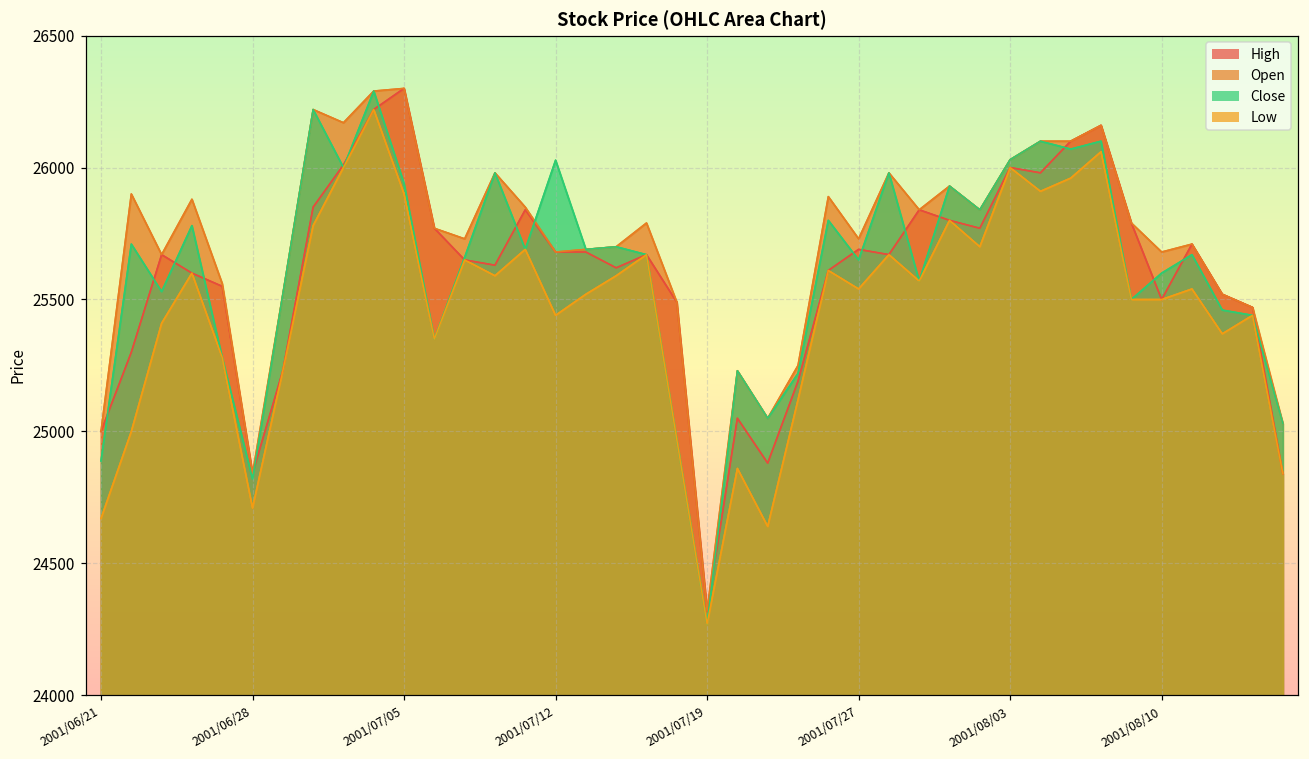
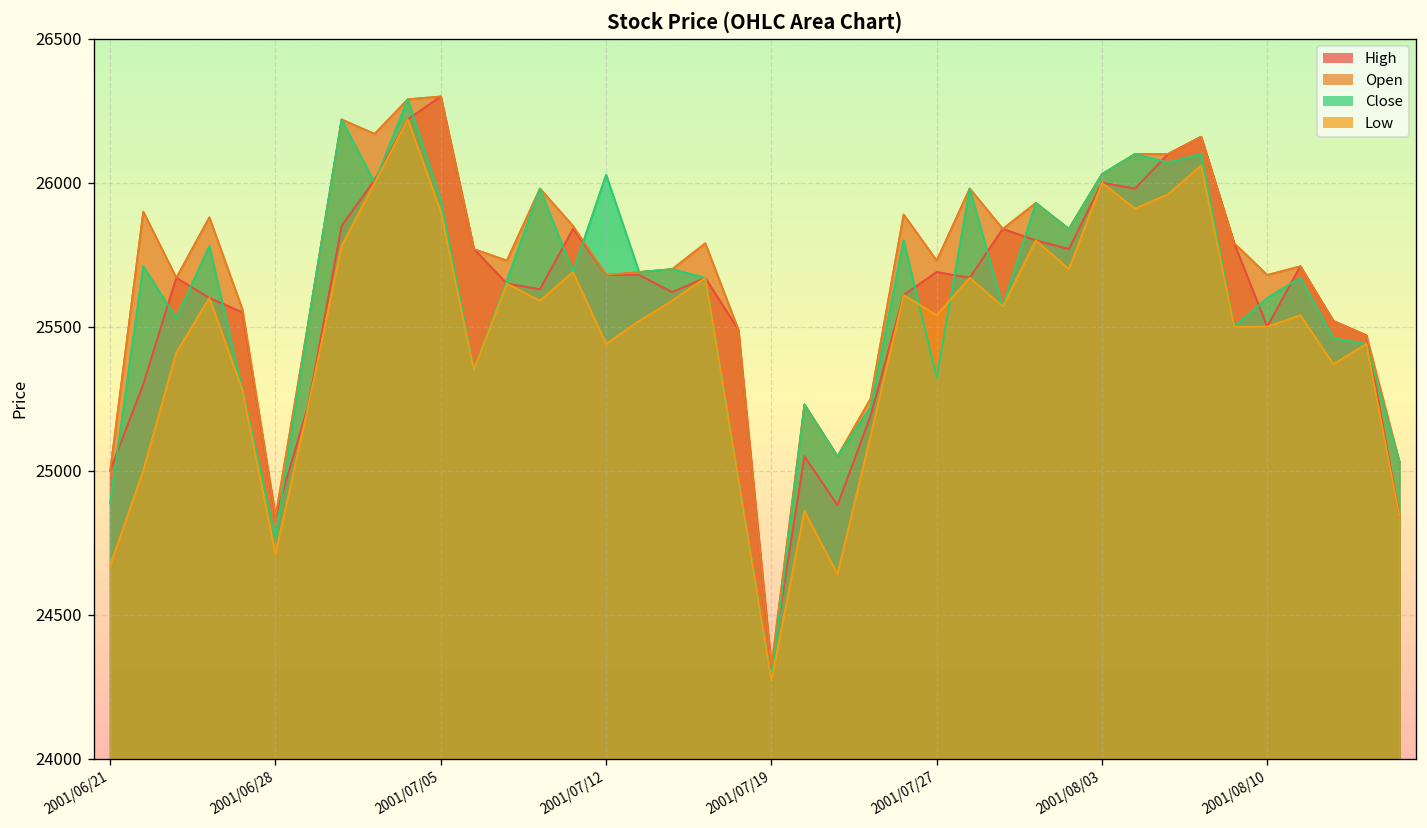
  {
    "Close": {
      "2001/06/21": 24890,
-     "2001/06/28": 24820,
+     "2001/06/28": 24770,
      "2001/07/05": 25940,
      "2001/07/12": 26030,
-     "2001/07/27": 25650,
+     "2001/07/27": 25320,
      "2001/08/10": 25600
    }
  }
